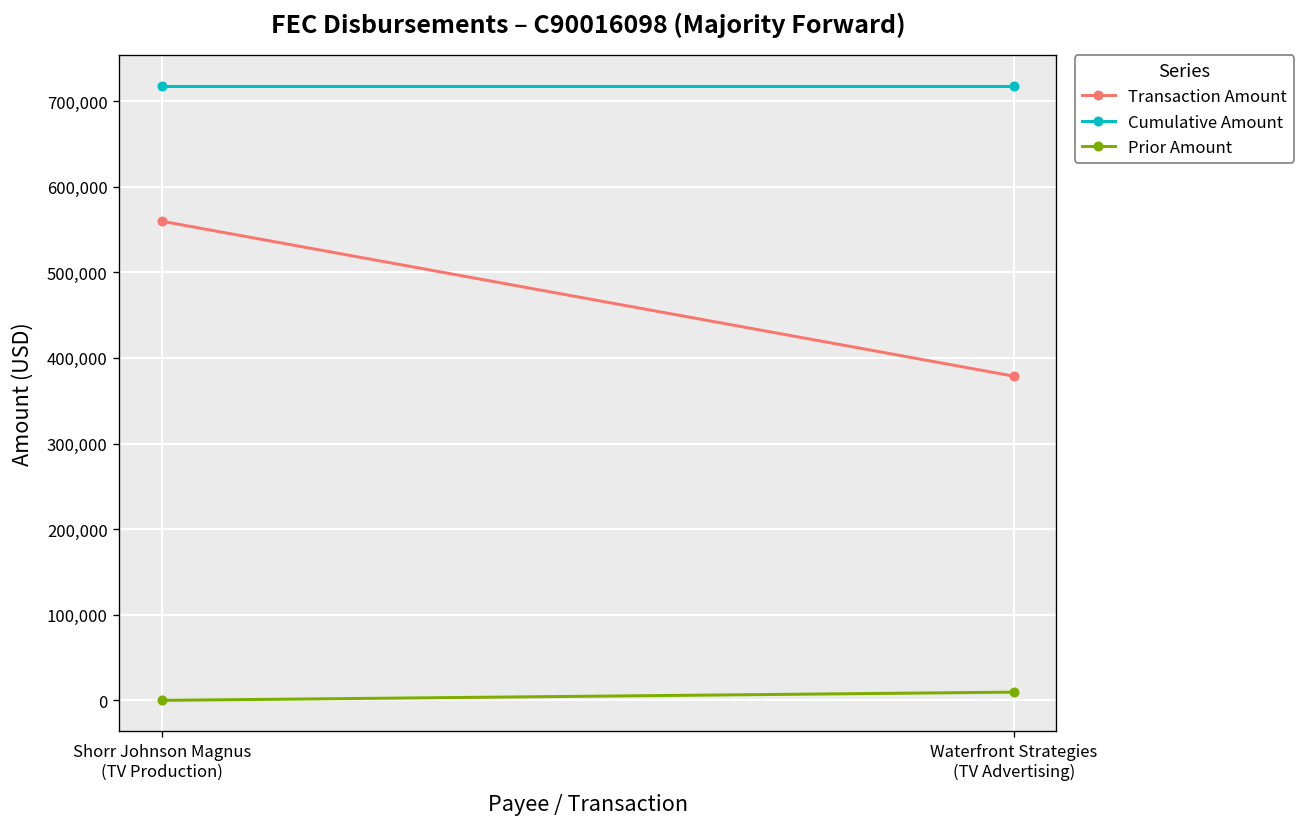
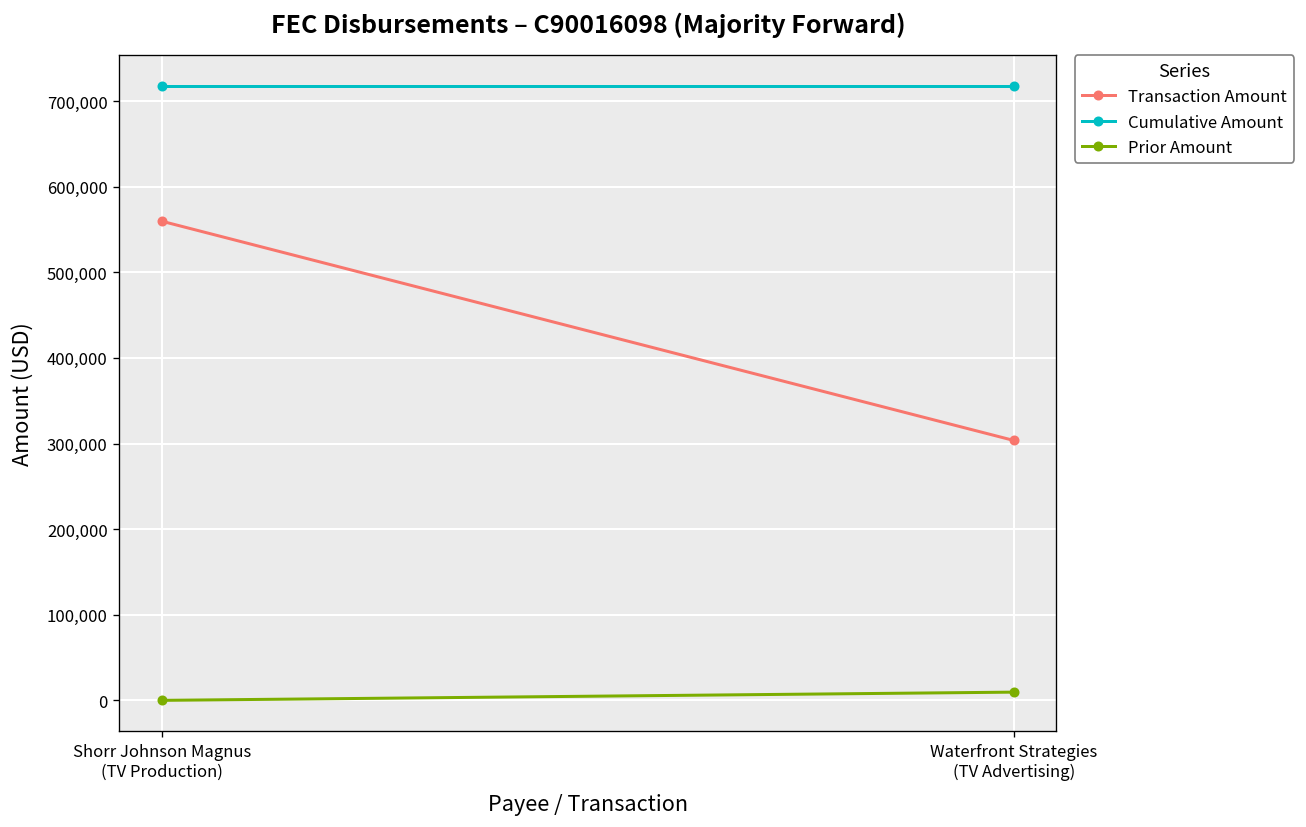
  {
    "Transaction Amount": {
      "Shorr Johnson Magnus (TV Production)": "560,000",
-     "Waterfront Strategies (TV Advertising)": "380,000"
+     "Waterfront Strategies (TV Advertising)": "300,000"
    },
    "Cumulative Amount": {
      "Shorr Johnson Magnus (TV Production)": "720,000",
      "Waterfront Strategies (TV Advertising)": "720,000"
    },
    "Prior Amount": {
      "Shorr Johnson Magnus (TV Production)": "0",
      "Waterfront Strategies (TV Advertising)": "10,000"
    }
  }
